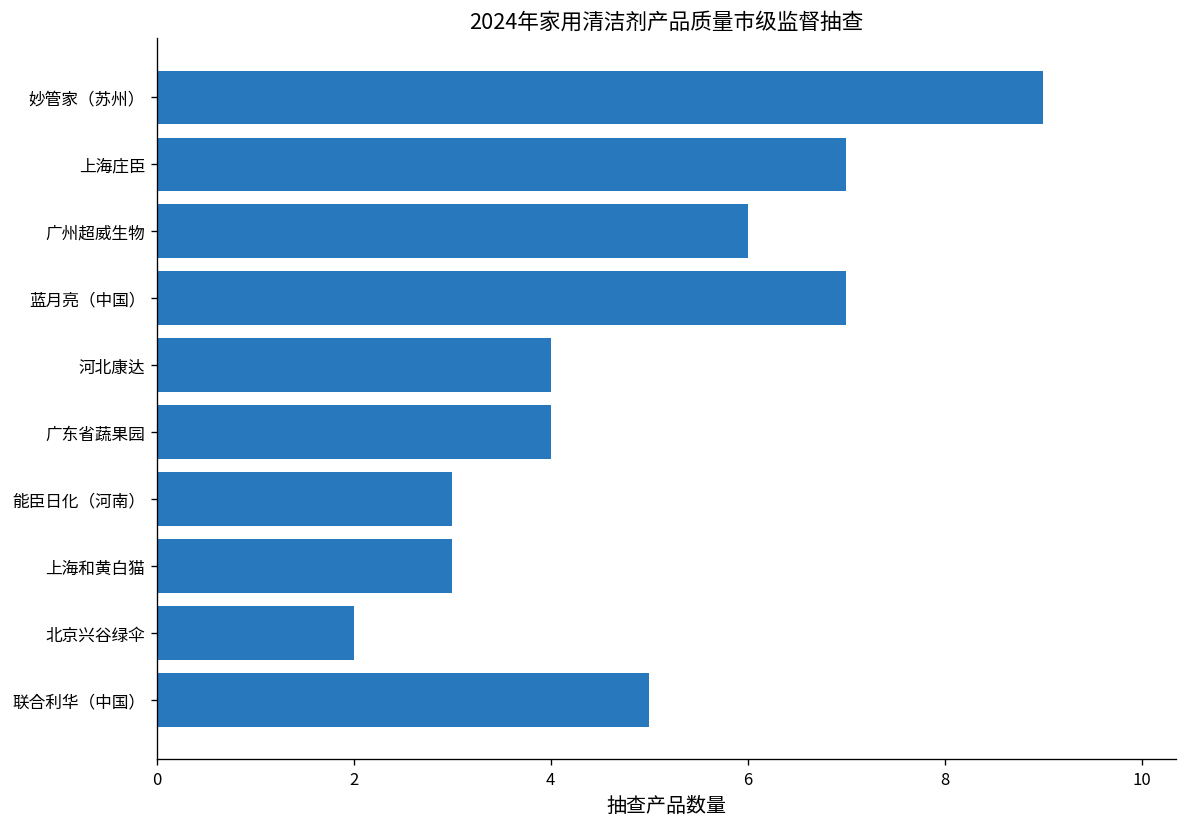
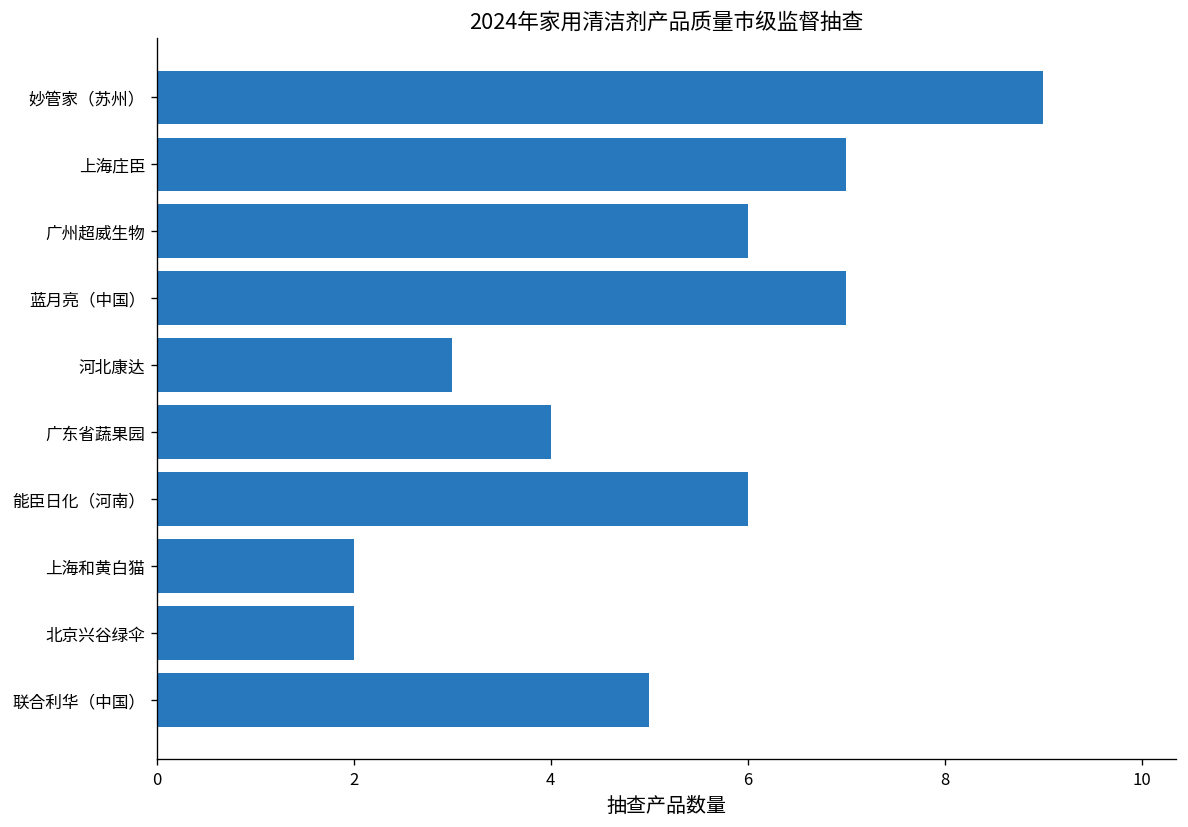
  {
    "妙管家（苏州）": 9,
    "上海庄臣": 7,
    "广州超威生物": 6,
    "蓝月亮（中国）": 7,
-   "河北康达": 4,
+   "河北康达": 3,
    "广东省蔬果园": 4,
-   "能臣日化（河南）": 3,
-   "上海和黄白猫": 3,
+   "能臣日化（河南）": 6,
+   "上海和黄白猫": 2,
    "北京兴谷绿伞": 2,
    "联合利华（中国）": 5
  }
